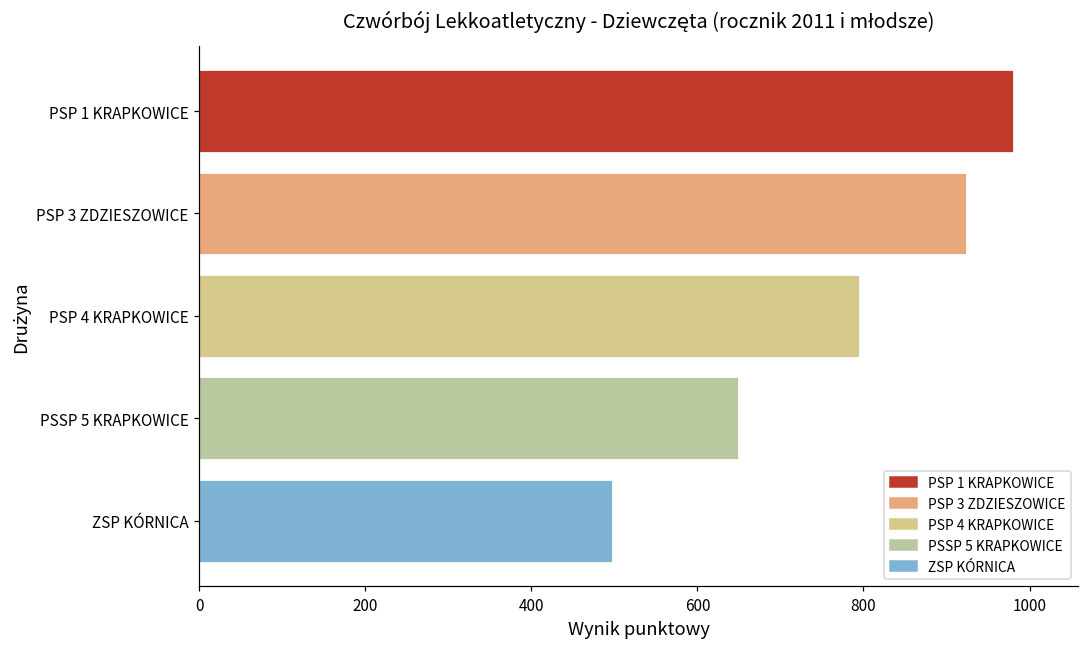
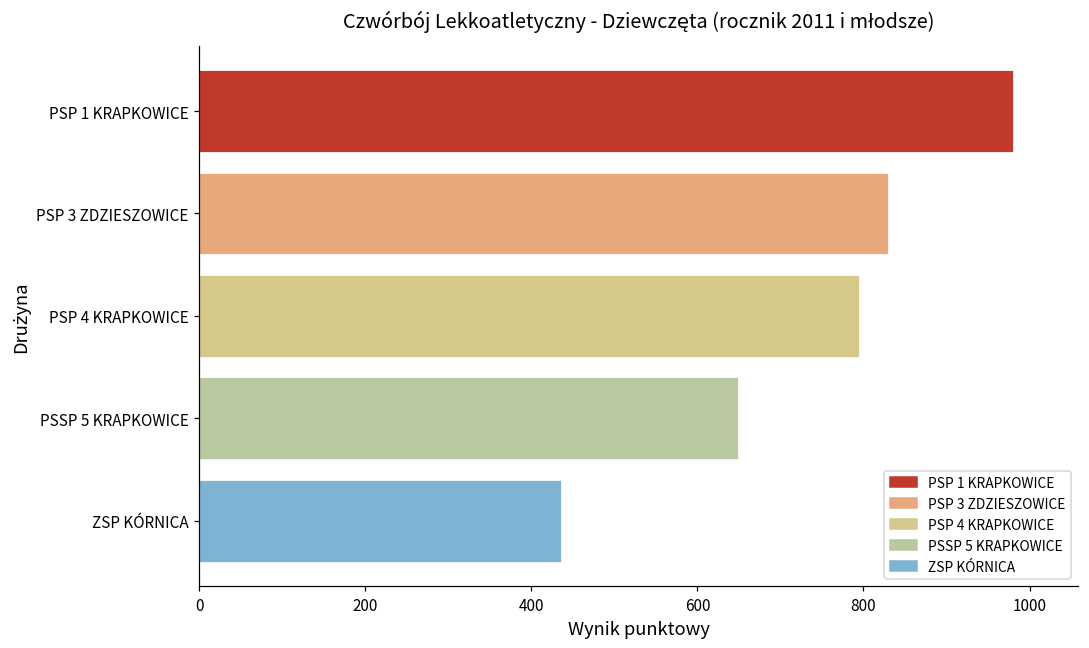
  {
    "PSP 1 KRAPKOWICE": 980,
-   "PSP 3 ZDZIESZOWICE": 920,
+   "PSP 3 ZDZIESZOWICE": 830,
    "PSP 4 KRAPKOWICE": 800,
    "PSSP 5 KRAPKOWICE": 650,
-   "ZSP KÓRNICA": 500
+   "ZSP KÓRNICA": 440
  }
